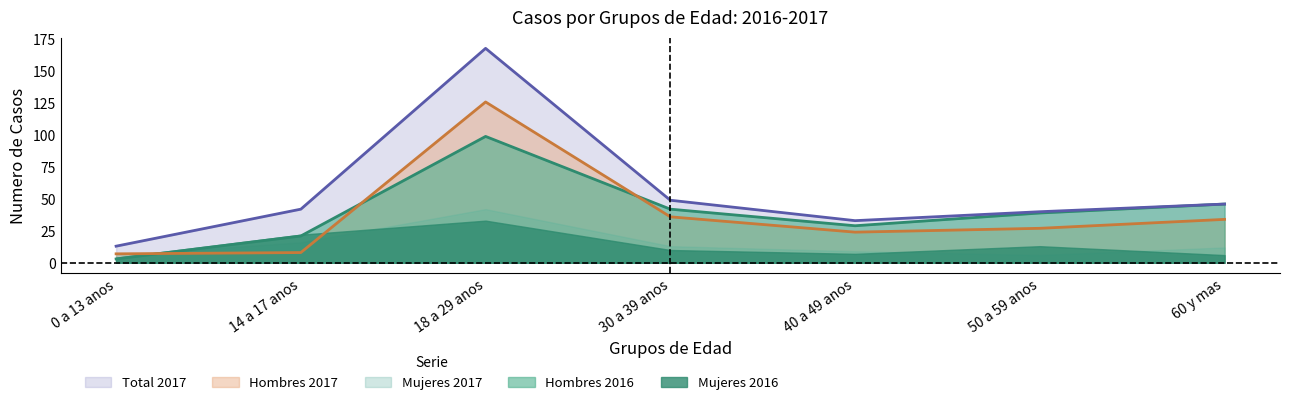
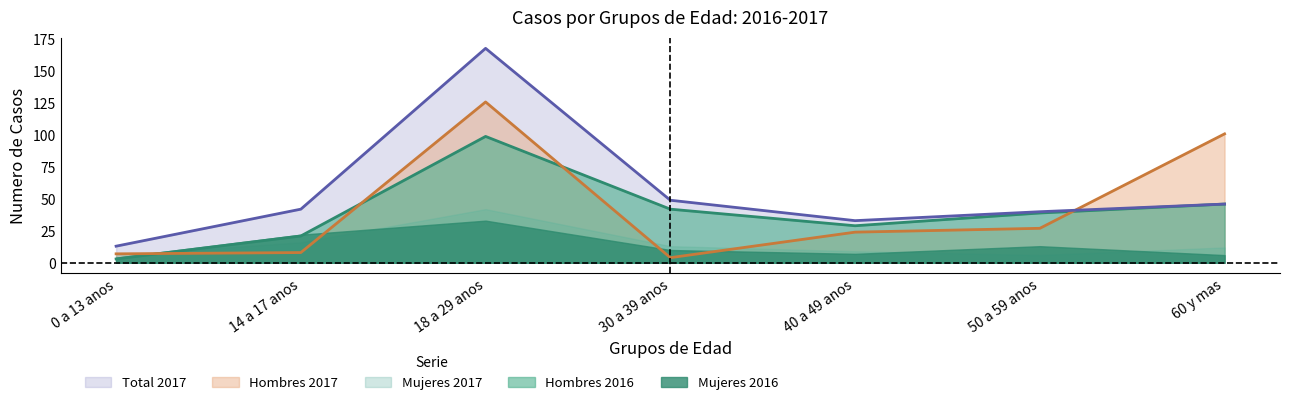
  {
    "Hombres 2017": {
      "14 a 17 anos": 8,
      "18 a 29 anos": 126,
-     "30 a 39 anos": 36,
+     "30 a 39 anos": 4,
      "40 a 49 anos": 24,
      "50 a 59 anos": 27,
-     "60 y mas": 34
+     "60 y mas": 101
    }
  }
